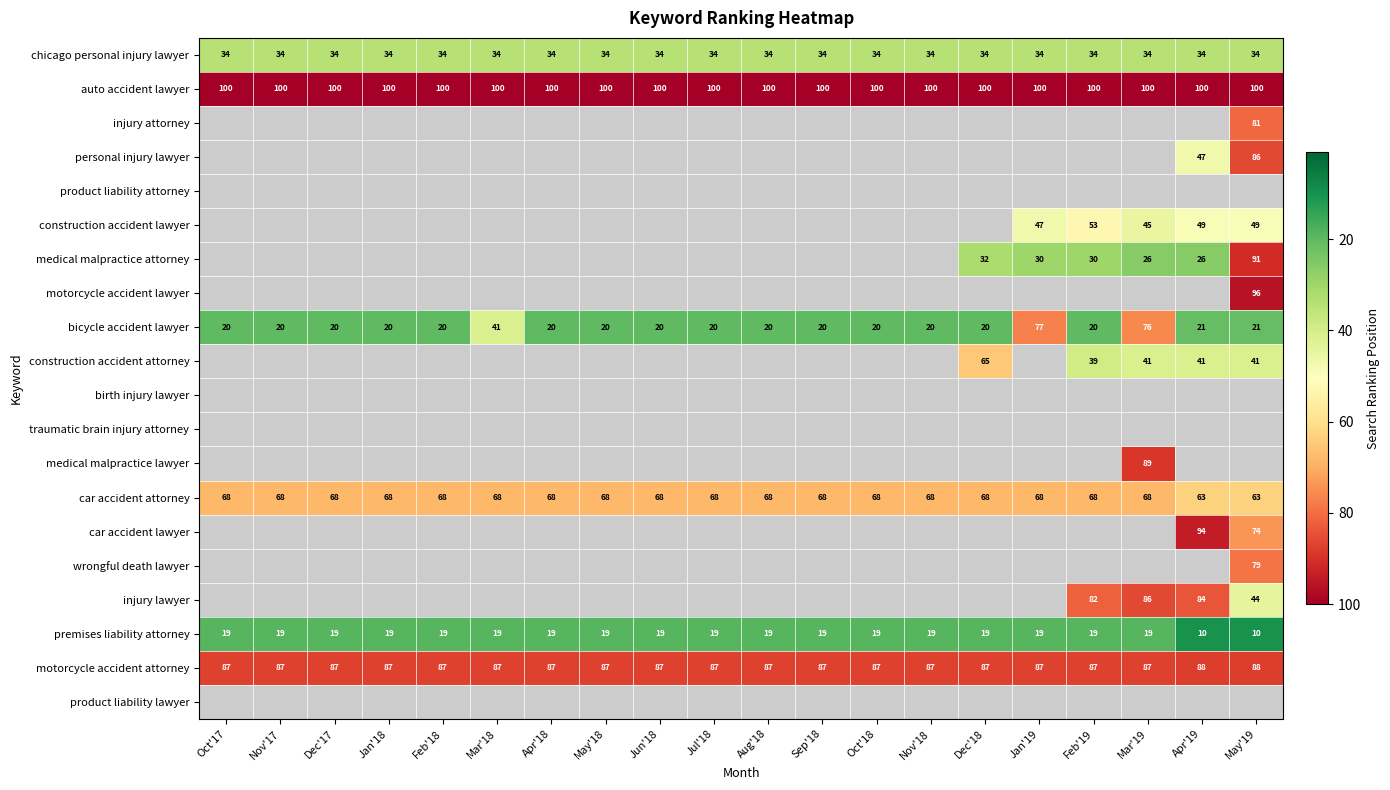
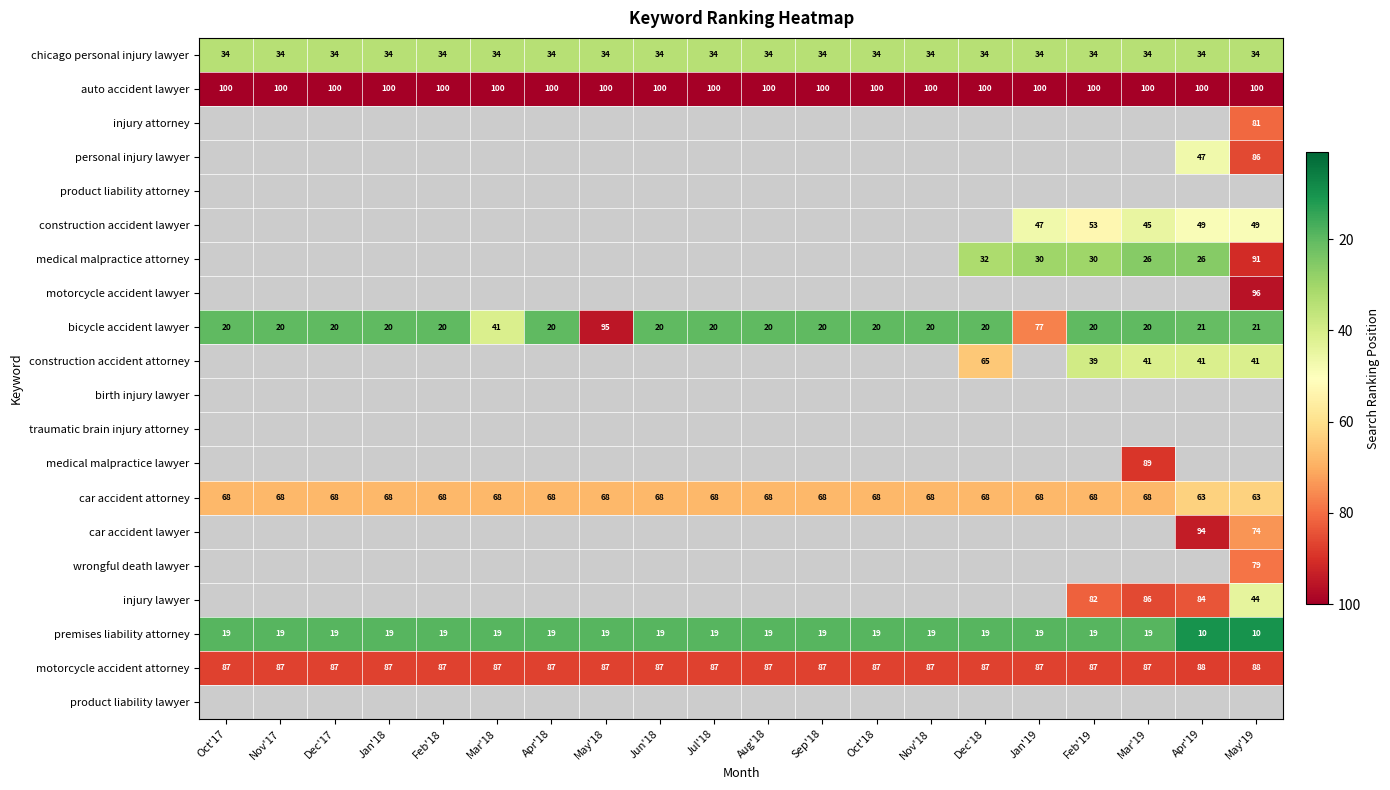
  {
    "chicago personal injury lawyer": {
      "Oct'17": 34,
      "Nov'17": 34,
      "Dec'17": 34,
      "Jan'18": 34,
      "Feb'18": 34,
      "Mar'18": 34,
      "Apr'18": 34,
      "May'18": 34,
      "Jun'18": 34,
      "Jul'18": 34,
      "Aug'18": 34,
      "Sep'18": 34,
      "Oct'18": 34,
      "Nov'18": 34,
      "Dec'18": 34,
      "Jan'19": 34,
      "Feb'19": 34,
      "Mar'19": 34,
      "Apr'19": 34,
      "May'19": 34
    },
    "auto accident lawyer": {
      "Oct'17": 100,
      "Nov'17": 100,
      "Dec'17": 100,
      "Jan'18": 100,
      "Feb'18": 100,
      "Mar'18": 100,
      "Apr'18": 100,
      "May'18": 100,
      "Jun'18": 100,
      "Jul'18": 100,
      "Aug'18": 100,
      "Sep'18": 100,
      "Oct'18": 100,
      "Nov'18": 100,
      "Dec'18": 100,
      "Jan'19": 100,
      "Feb'19": 100,
      "Mar'19": 100,
      "Apr'19": 100,
      "May'19": 100
    },
    "injury attorney": {
      "May'19": 81
    },
    "personal injury lawyer": {
      "Apr'19": 47,
      "May'19": 86
    },
    "construction accident lawyer": {
      "Jan'19": 47,
      "Feb'19": 53,
      "Mar'19": 45,
      "Apr'19": 49,
      "May'19": 49
    },
    "medical malpractice attorney": {
      "Dec'18": 32,
      "Jan'19": 30,
      "Feb'19": 30,
      "Mar'19": 26,
      "Apr'19": 26,
      "May'19": 91
    },
    "motorcycle accident lawyer": {
      "May'19": 96
    },
    "bicycle accident lawyer": {
      "Oct'17": 20,
      "Nov'17": 20,
      "Dec'17": 20,
      "Jan'18": 20,
      "Feb'18": 20,
      "Mar'18": 41,
      "Apr'18": 20,
-     "May'18": 20,
+     "May'18": 95,
      "Jun'18": 20,
      "Jul'18": 20,
      "Aug'18": 20,
      "Sep'18": 20,
      "Oct'18": 20,
      "Nov'18": 20,
      "Dec'18": 20,
      "Jan'19": 77,
      "Feb'19": 20,
-     "Mar'19": 76,
+     "Mar'19": 20,
      "Apr'19": 21,
      "May'19": 21
    },
    "construction accident attorney": {
      "Dec'18": 65,
      "Feb'19": 39,
      "Mar'19": 41,
      "Apr'19": 41,
      "May'19": 41
    },
    "medical malpractice lawyer": {
      "Mar'19": 89
    },
    "car accident attorney": {
      "Oct'17": 68,
      "Nov'17": 68,
      "Dec'17": 68,
      "Jan'18": 68,
      "Feb'18": 68,
      "Mar'18": 68,
      "Apr'18": 68,
      "May'18": 68,
      "Jun'18": 68,
      "Jul'18": 68,
      "Aug'18": 68,
      "Sep'18": 68,
      "Oct'18": 68,
      "Nov'18": 68,
      "Dec'18": 68,
      "Jan'19": 68,
      "Feb'19": 68,
      "Mar'19": 68,
      "Apr'19": 63,
      "May'19": 63
    },
    "car accident lawyer": {
      "Apr'19": 94,
      "May'19": 74
    },
    "wrongful death lawyer": {
      "May'19": 79
    },
    "injury lawyer": {
      "Feb'19": 82,
      "Mar'19": 86,
      "Apr'19": 84,
      "May'19": 44
    },
    "premises liability attorney": {
      "Oct'17": 19,
      "Nov'17": 19,
      "Dec'17": 19,
      "Jan'18": 19,
      "Feb'18": 19,
      "Mar'18": 19,
      "Apr'18": 19,
      "May'18": 19,
      "Jun'18": 19,
      "Jul'18": 19,
      "Aug'18": 19,
      "Sep'18": 19,
      "Oct'18": 19,
      "Nov'18": 19,
      "Dec'18": 19,
      "Jan'19": 19,
      "Feb'19": 19,
      "Mar'19": 19,
      "Apr'19": 10,
      "May'19": 10
    },
    "motorcycle accident attorney": {
      "Oct'17": 87,
      "Nov'17": 87,
      "Dec'17": 87,
      "Jan'18": 87,
      "Feb'18": 87,
      "Mar'18": 87,
      "Apr'18": 87,
      "May'18": 87,
      "Jun'18": 87,
      "Jul'18": 87,
      "Aug'18": 87,
      "Sep'18": 87,
      "Oct'18": 87,
      "Nov'18": 87,
      "Dec'18": 87,
      "Jan'19": 87,
      "Feb'19": 87,
      "Mar'19": 87,
      "Apr'19": 88,
      "May'19": 88
    }
  }
